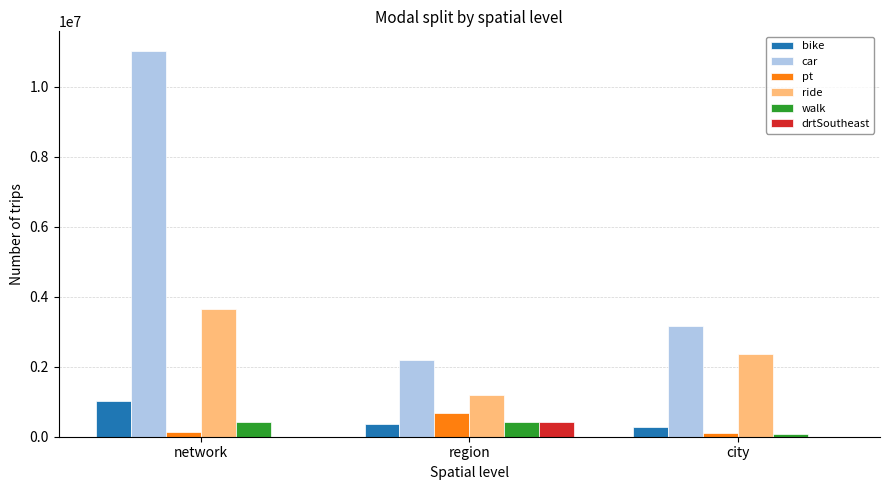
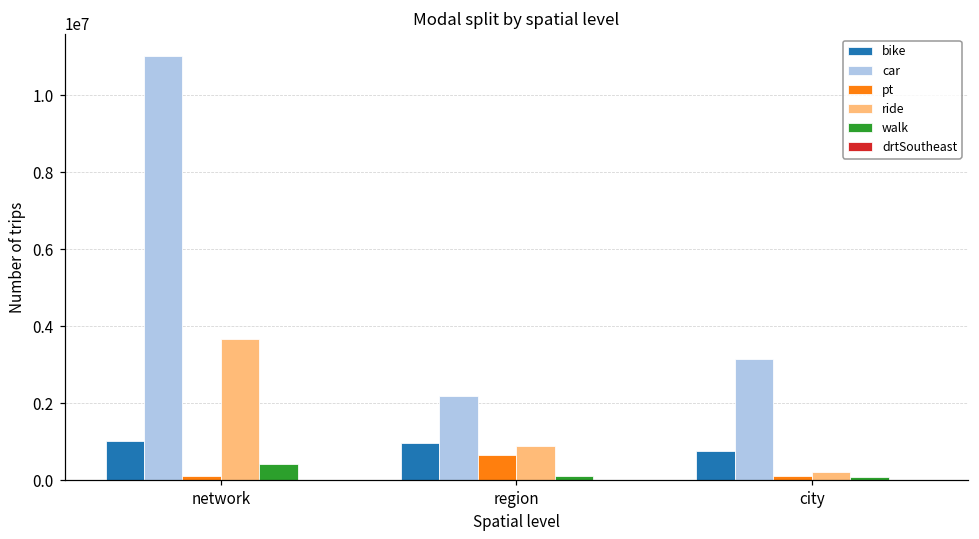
  {
    "bike": {
      "network": 1000000,
-     "region": 400000,
-     "city": 300000
+     "region": 1000000,
+     "city": 800000
    },
    "car": {
      "network": 11000000,
      "region": 2200000,
      "city": 3100000
    },
    "pt": {
      "network": 100000,
      "region": 700000,
      "city": 100000
    },
    "ride": {
      "network": 3700000,
-     "region": 1200000,
-     "city": 2400000
+     "region": 900000,
+     "city": 200000
    },
    "walk": {
      "network": 400000,
-     "region": 400000,
+     "region": 100000,
      "city": 100000
    },
    "drtSoutheast": {
-     "region": 400000
+     "region": 0
    }
  }
